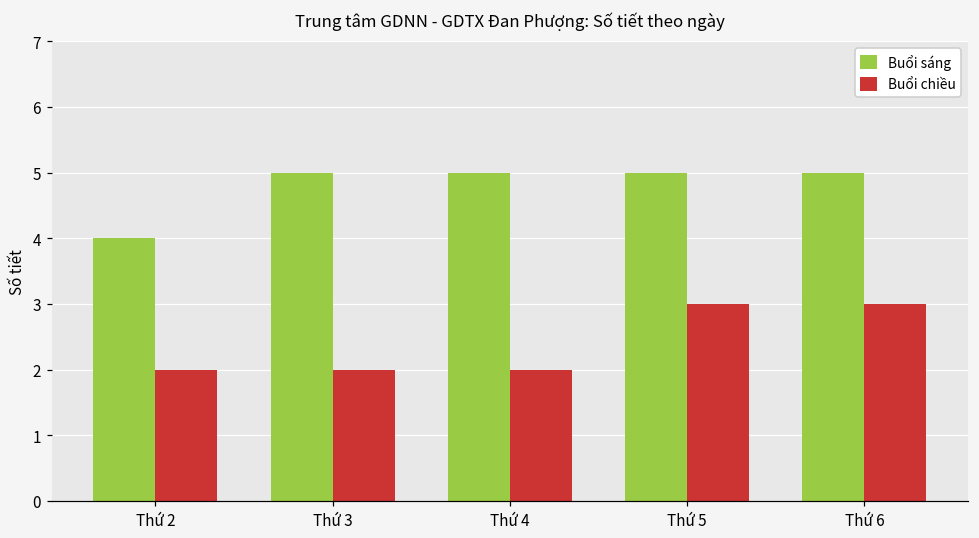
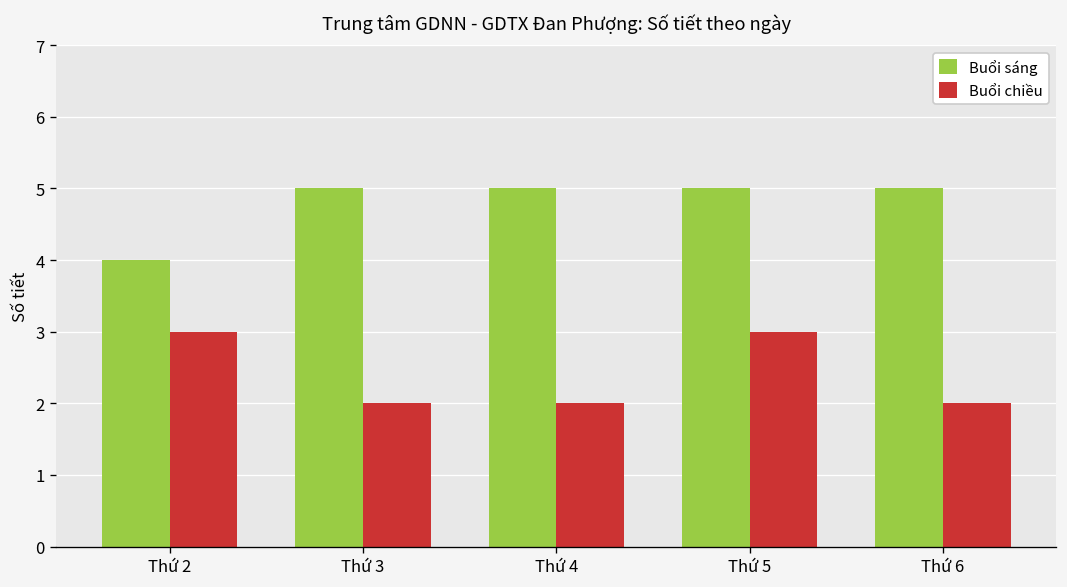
  {
    "Buổi sáng": {
      "Thứ 2": 4,
      "Thứ 3": 5,
      "Thứ 4": 5,
      "Thứ 5": 5,
      "Thứ 6": 5
    },
    "Buổi chiều": {
-     "Thứ 2": 2,
+     "Thứ 2": 3,
      "Thứ 3": 2,
      "Thứ 4": 2,
      "Thứ 5": 3,
-     "Thứ 6": 3
+     "Thứ 6": 2
    }
  }
